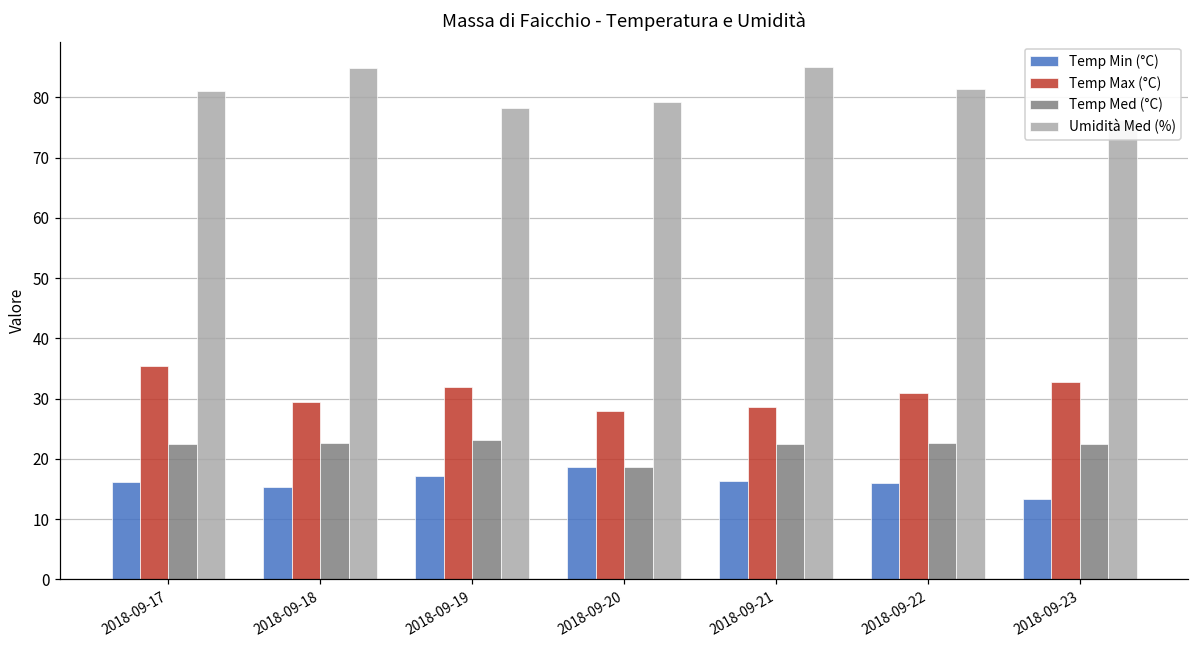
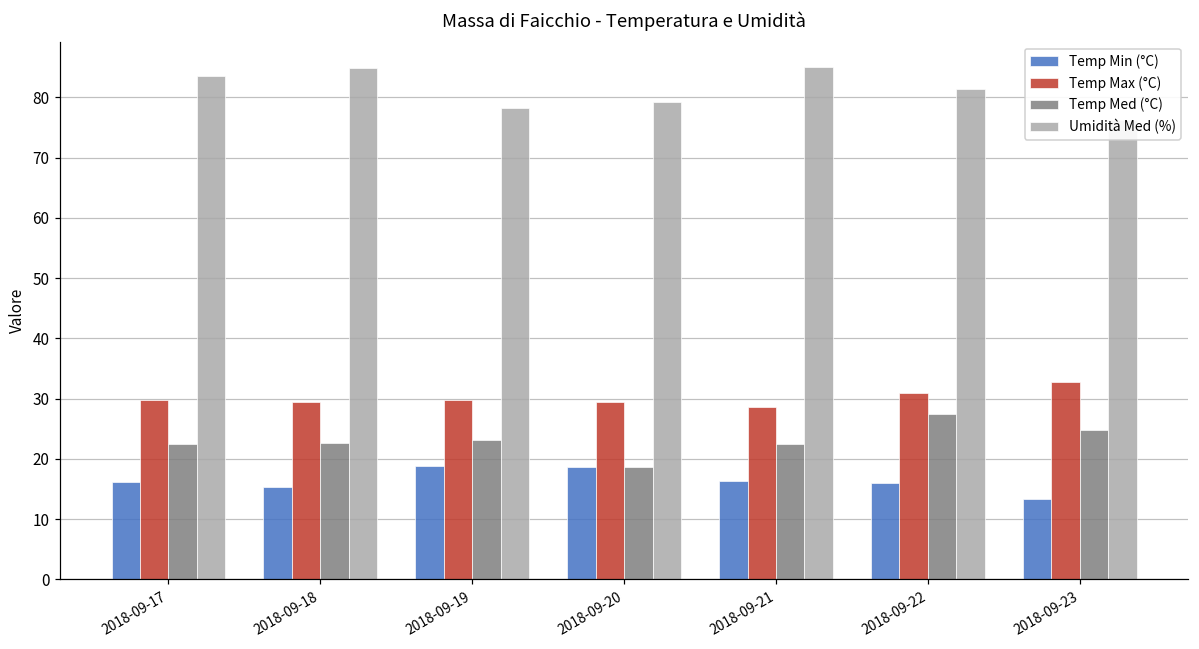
  {
    "Temp Min (°C)": {
      "2018-09-17": 16,
      "2018-09-18": 15,
-     "2018-09-19": 17,
+     "2018-09-19": 19,
      "2018-09-20": 19,
      "2018-09-21": 16,
      "2018-09-22": 16,
      "2018-09-23": 13
    },
    "Temp Max (°C)": {
-     "2018-09-17": 35,
+     "2018-09-17": 30,
      "2018-09-18": 30,
-     "2018-09-19": 32,
-     "2018-09-20": 28,
+     "2018-09-19": 30,
+     "2018-09-20": 30,
      "2018-09-21": 29,
      "2018-09-22": 31,
      "2018-09-23": 33
    },
    "Temp Med (°C)": {
      "2018-09-17": 23,
      "2018-09-18": 23,
      "2018-09-19": 23,
      "2018-09-20": 19,
      "2018-09-21": 22,
-     "2018-09-22": 23,
-     "2018-09-23": 22
+     "2018-09-22": 28,
+     "2018-09-23": 25
    },
    "Umidità Med (%)": {
-     "2018-09-17": 81,
+     "2018-09-17": 84,
      "2018-09-18": 85,
      "2018-09-19": 78,
      "2018-09-20": 79,
      "2018-09-21": 85,
      "2018-09-22": 81
    }
  }
